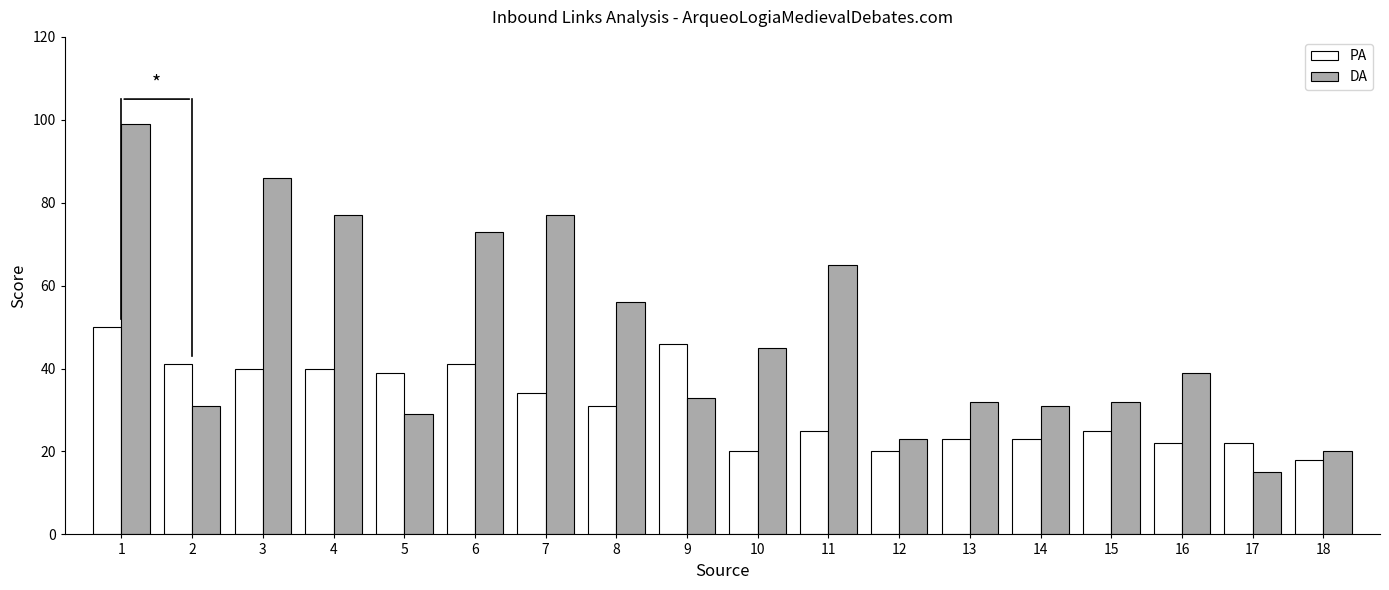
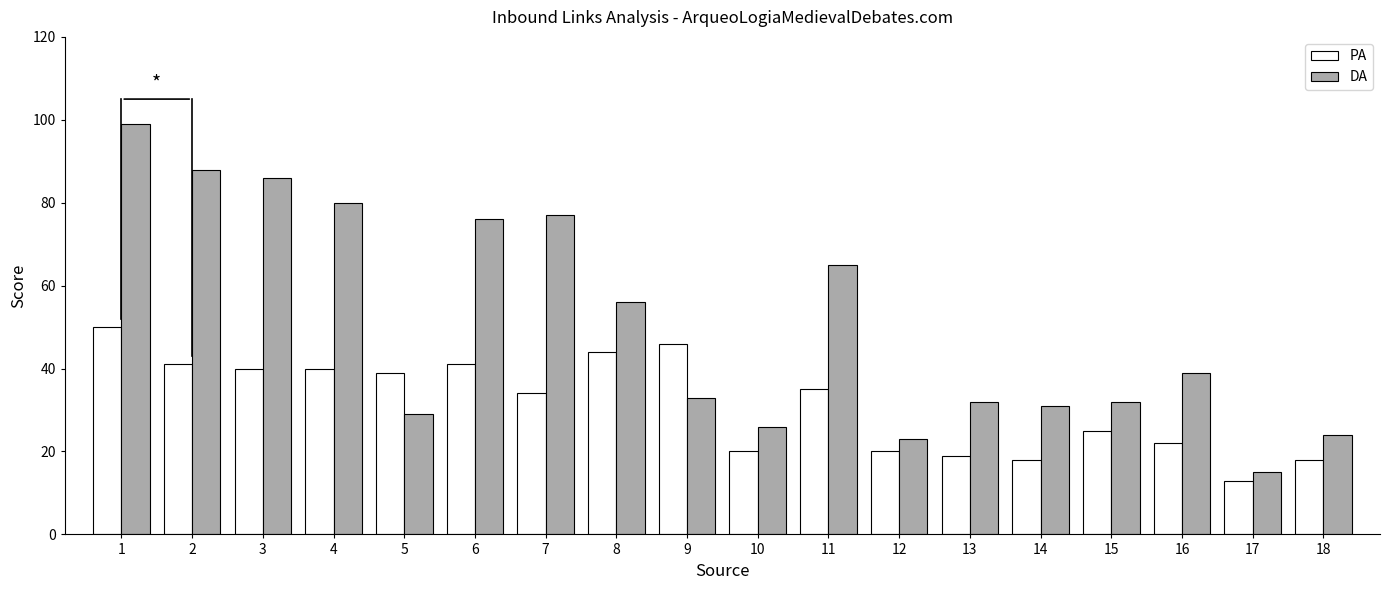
  {
    "PA": {
      "1": 50,
      "2": 41,
      "3": 40,
      "4": 40,
      "5": 39,
      "6": 41,
      "7": 34,
-     "8": 31,
+     "8": 44,
      "9": 46,
      "10": 20,
-     "11": 25,
+     "11": 35,
      "12": 20,
-     "13": 23,
-     "14": 23,
+     "13": 19,
+     "14": 18,
      "15": 25,
      "16": 22,
-     "17": 22,
+     "17": 13,
      "18": 18
    },
    "DA": {
      "1": 99,
-     "2": 31,
+     "2": 88,
      "3": 86,
-     "4": 77,
+     "4": 80,
      "5": 29,
-     "6": 73,
+     "6": 76,
      "7": 77,
      "8": 56,
      "9": 33,
-     "10": 45,
+     "10": 26,
      "11": 65,
      "12": 23,
      "13": 32,
      "14": 31,
      "15": 32,
      "16": 39,
      "17": 15,
-     "18": 20
+     "18": 24
    }
  }
